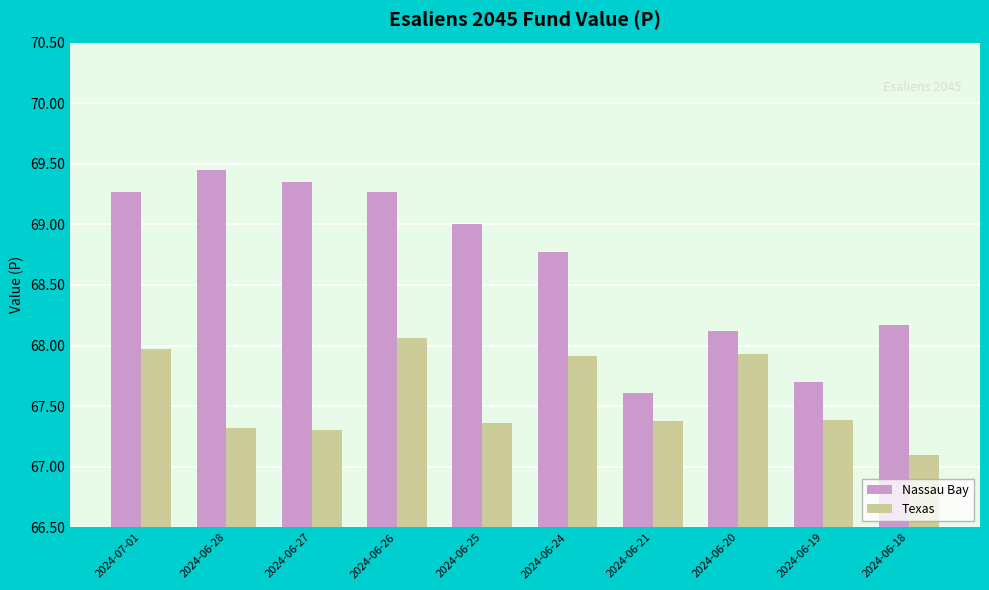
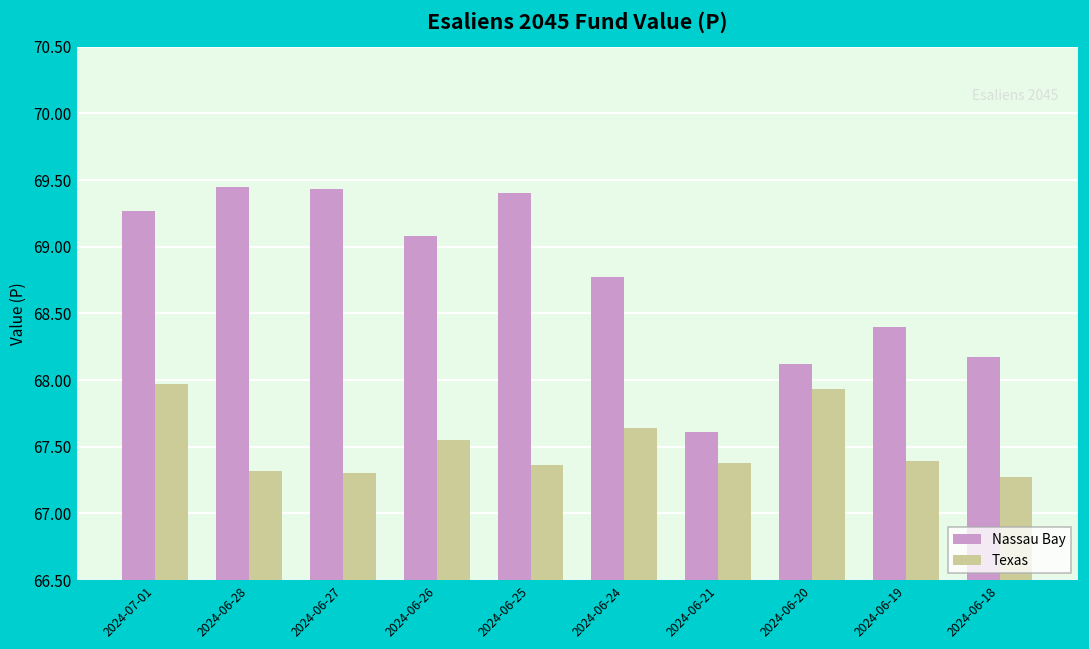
  {
    "Nassau Bay": {
      "2024-07-01": 69.27,
      "2024-06-28": 69.45,
-     "2024-06-27": 69.35,
-     "2024-06-26": 69.27,
-     "2024-06-25": 69.0,
+     "2024-06-27": 69.43,
+     "2024-06-26": 69.08,
+     "2024-06-25": 69.4,
      "2024-06-24": 68.77,
      "2024-06-21": 67.61,
      "2024-06-20": 68.12,
-     "2024-06-19": 67.7,
+     "2024-06-19": 68.4,
      "2024-06-18": 68.17
    },
    "Texas": {
      "2024-07-01": 67.97,
      "2024-06-28": 67.32,
      "2024-06-27": 67.30,
-     "2024-06-26": 68.06,
+     "2024-06-26": 67.55,
      "2024-06-25": 67.36,
-     "2024-06-24": 67.91,
+     "2024-06-24": 67.64,
      "2024-06-21": 67.38,
      "2024-06-20": 67.93,
      "2024-06-19": 67.39,
-     "2024-06-18": 67.10
+     "2024-06-18": 67.27
    }
  }
